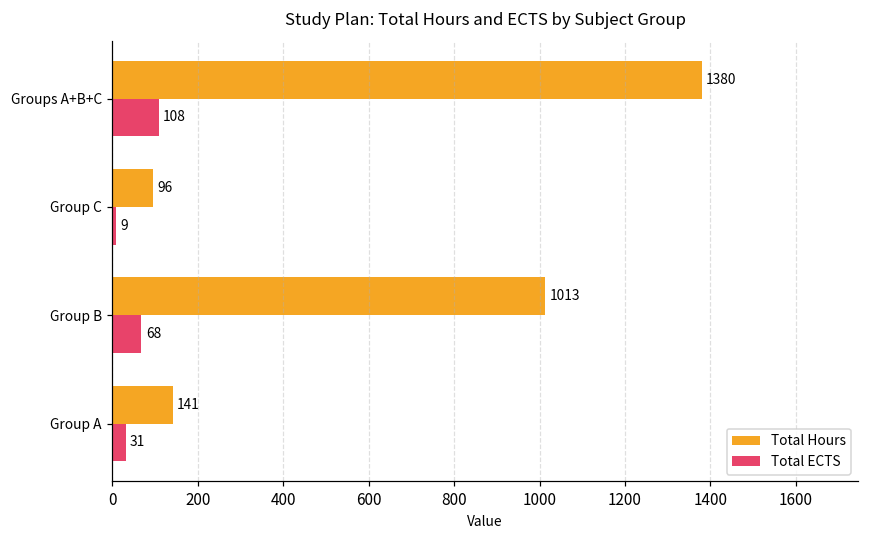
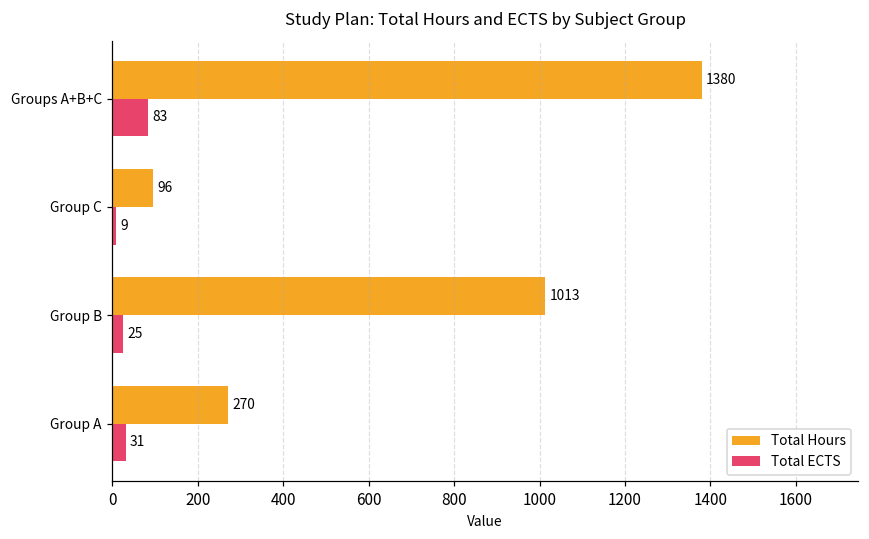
  {
    "Total Hours": {
      "Groups A+B+C": 1380,
      "Group C": 96,
      "Group B": 1013,
-     "Group A": 141
+     "Group A": 270
    },
    "Total ECTS": {
-     "Groups A+B+C": 108,
+     "Groups A+B+C": 83,
      "Group C": 9,
-     "Group B": 68,
+     "Group B": 25,
      "Group A": 31
    }
  }
